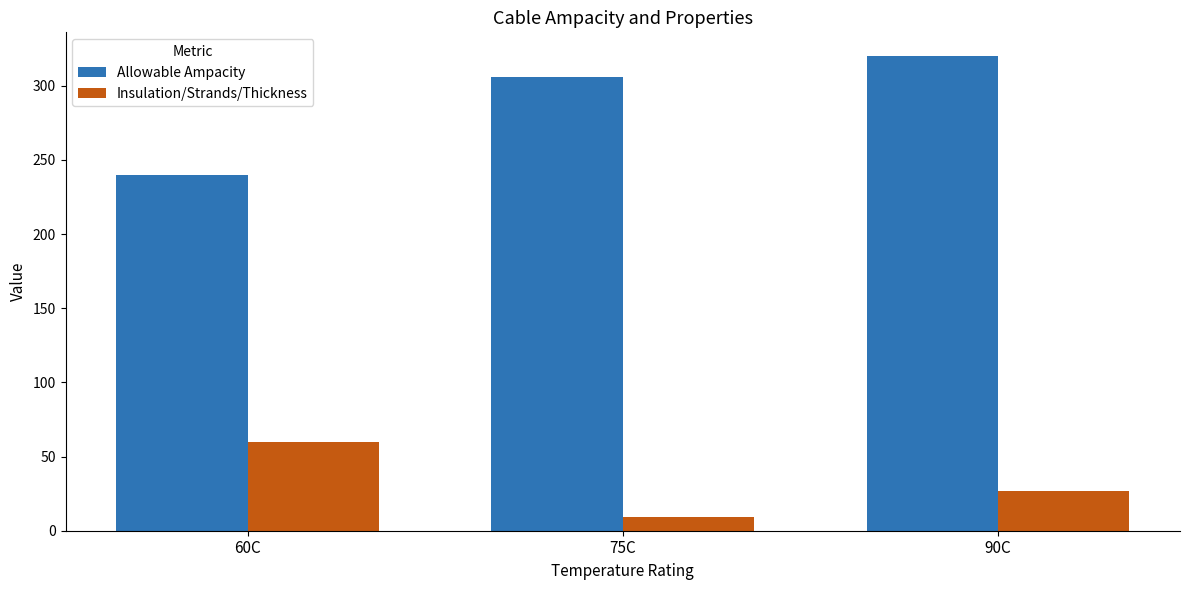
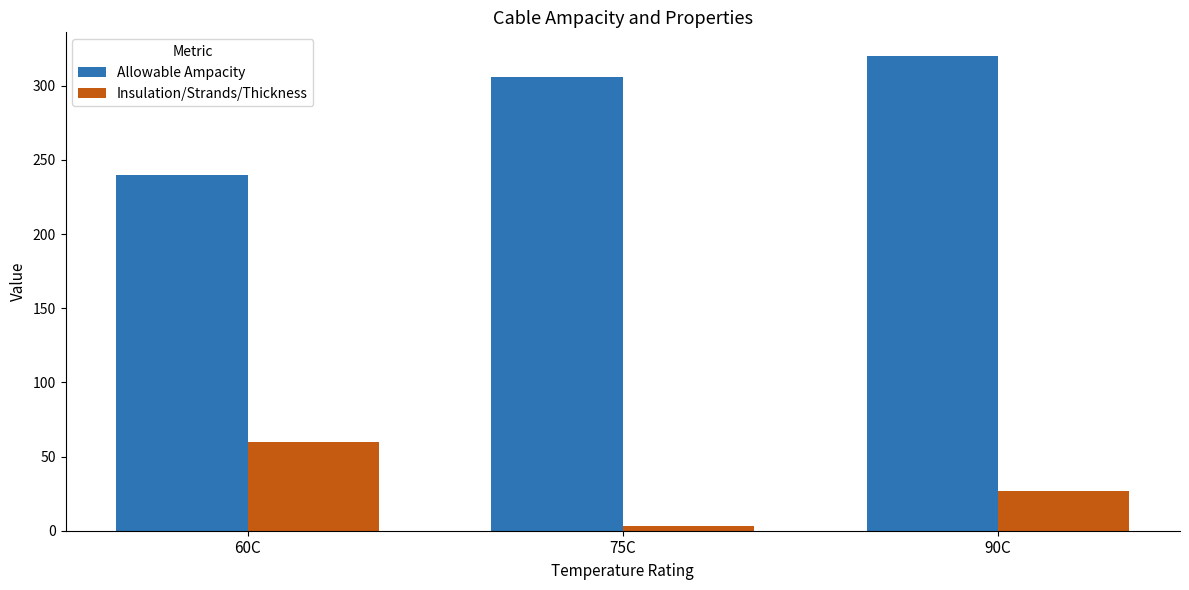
  {
    "Allowable Ampacity": {
      "60C": 240,
      "75C": 306,
      "90C": 320
    },
    "Insulation/Strands/Thickness": {
      "60C": 60,
-     "75C": 9,
+     "75C": 3,
      "90C": 27
    }
  }
